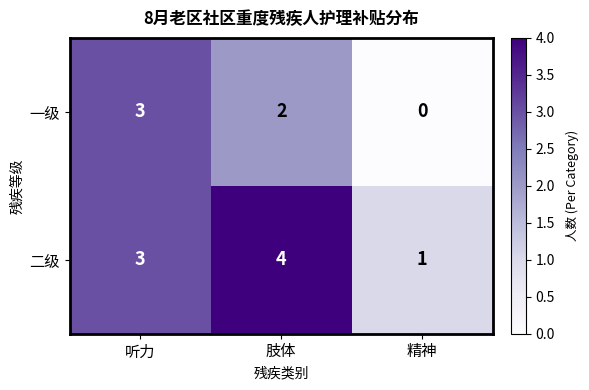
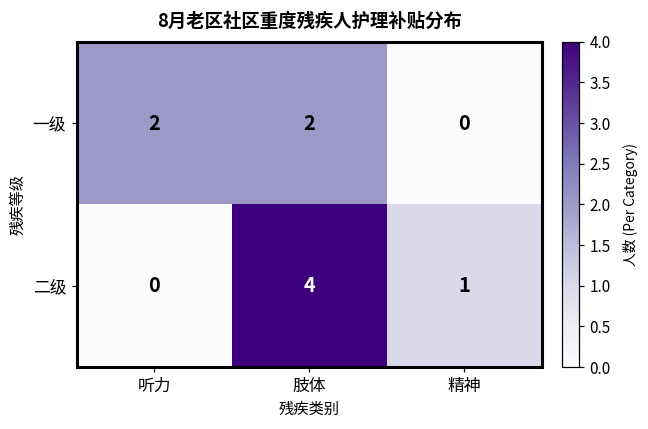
  {
    "一级": {
-     "听力": 3,
+     "听力": 2,
      "肢体": 2,
      "精神": 0
    },
    "二级": {
-     "听力": 3,
+     "听力": 0,
      "肢体": 4,
      "精神": 1
    }
  }
